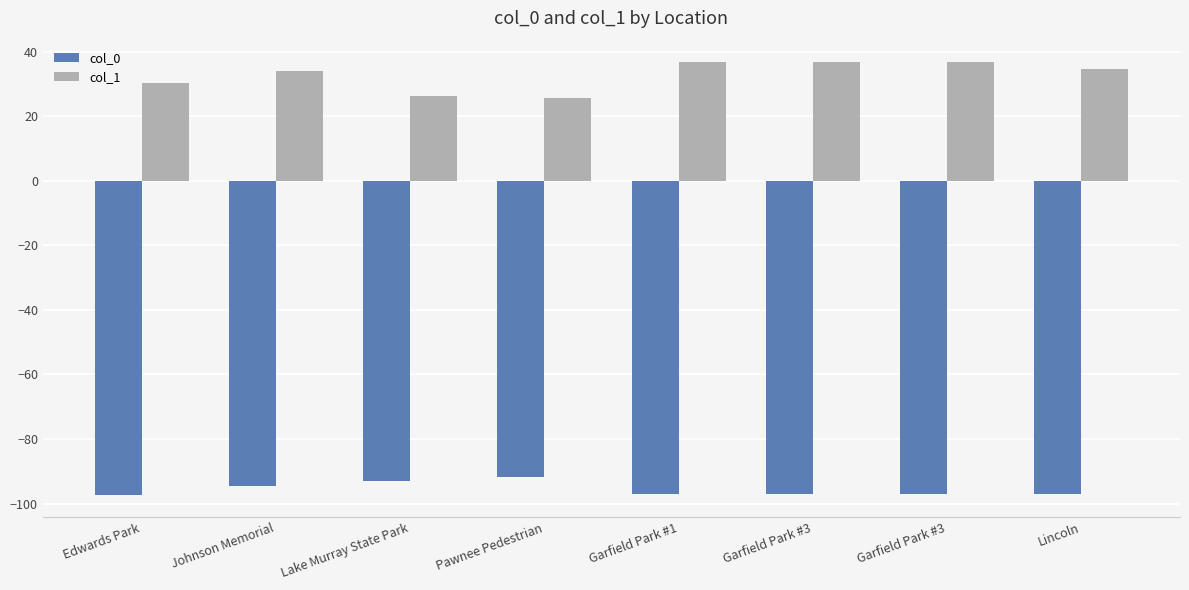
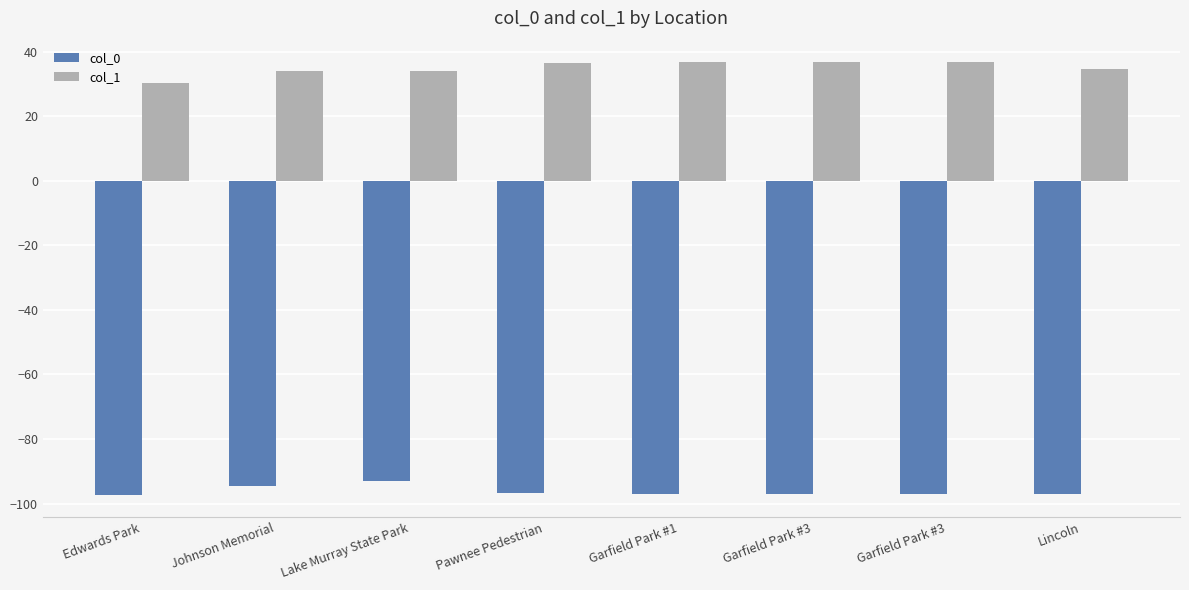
  {
    "col_0": {
      "Edwards Park": -97,
      "Johnson Memorial": -95,
      "Lake Murray State Park": -93,
-     "Pawnee Pedestrian": -92,
+     "Pawnee Pedestrian": -97,
      "Garfield Park #1": -97,
      "Lincoln": -97
    },
    "col_1": {
      "Edwards Park": 30,
      "Johnson Memorial": 34,
-     "Lake Murray State Park": 26,
-     "Pawnee Pedestrian": 26,
+     "Lake Murray State Park": 34,
+     "Pawnee Pedestrian": 36,
      "Garfield Park #1": 37,
      "Lincoln": 35
    }
  }
